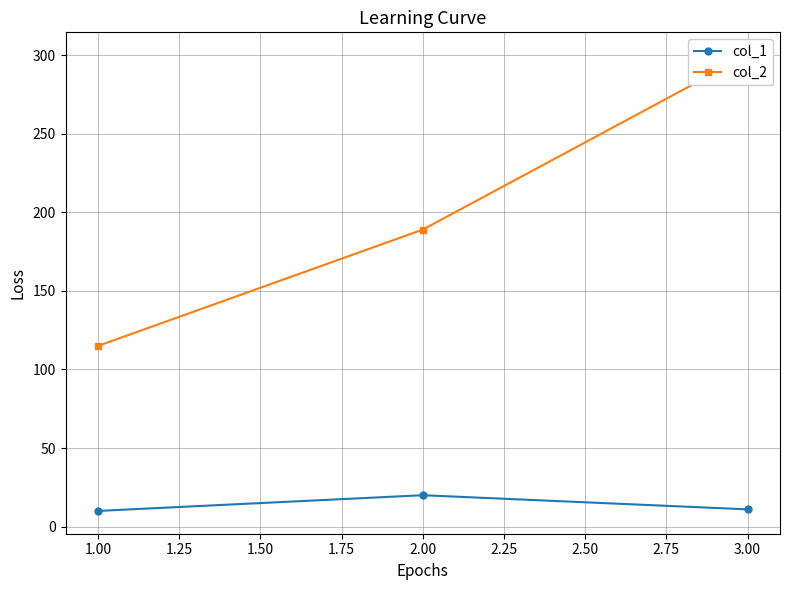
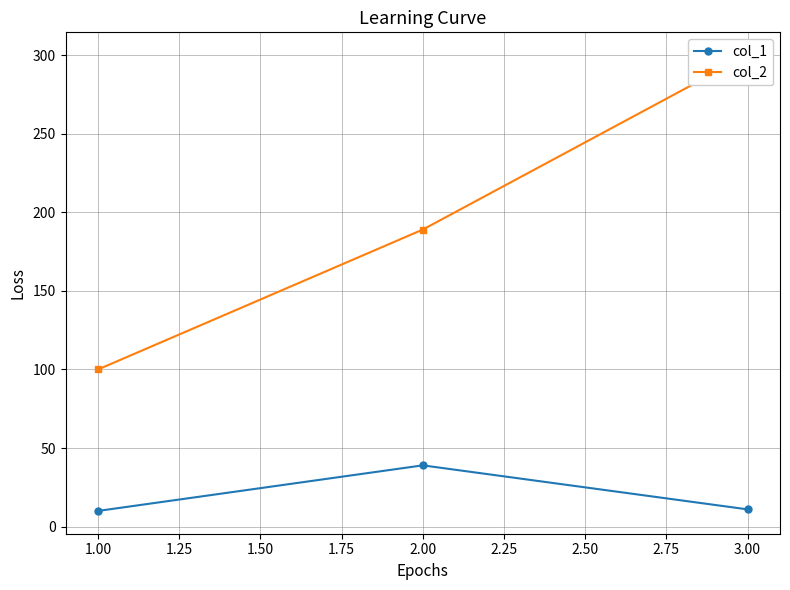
  {
    "col_1": {
      "1.00": 10,
-     "2.00": 20,
+     "2.00": 39,
      "3.00": 11
    },
    "col_2": {
-     "1.00": 115,
+     "1.00": 100,
      "2.00": 189
    }
  }
